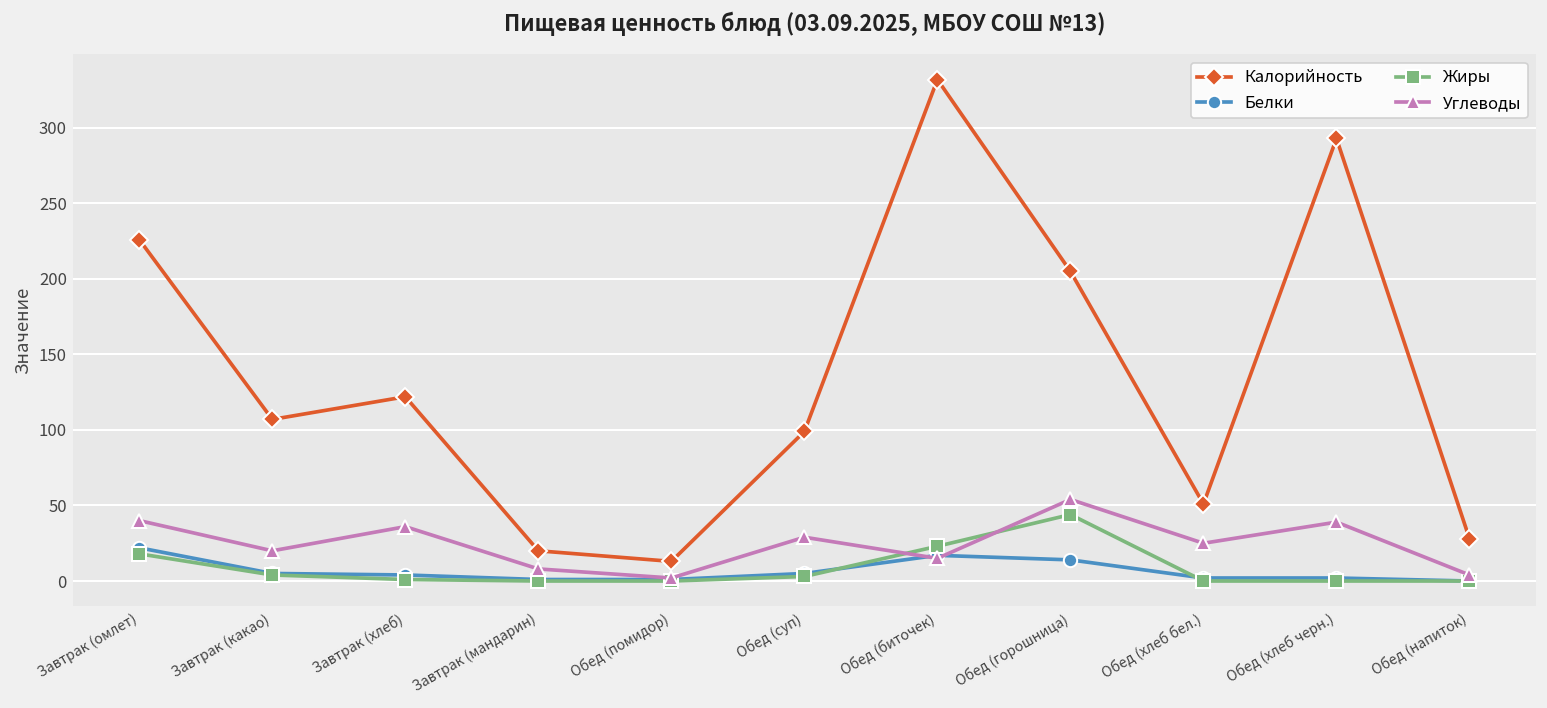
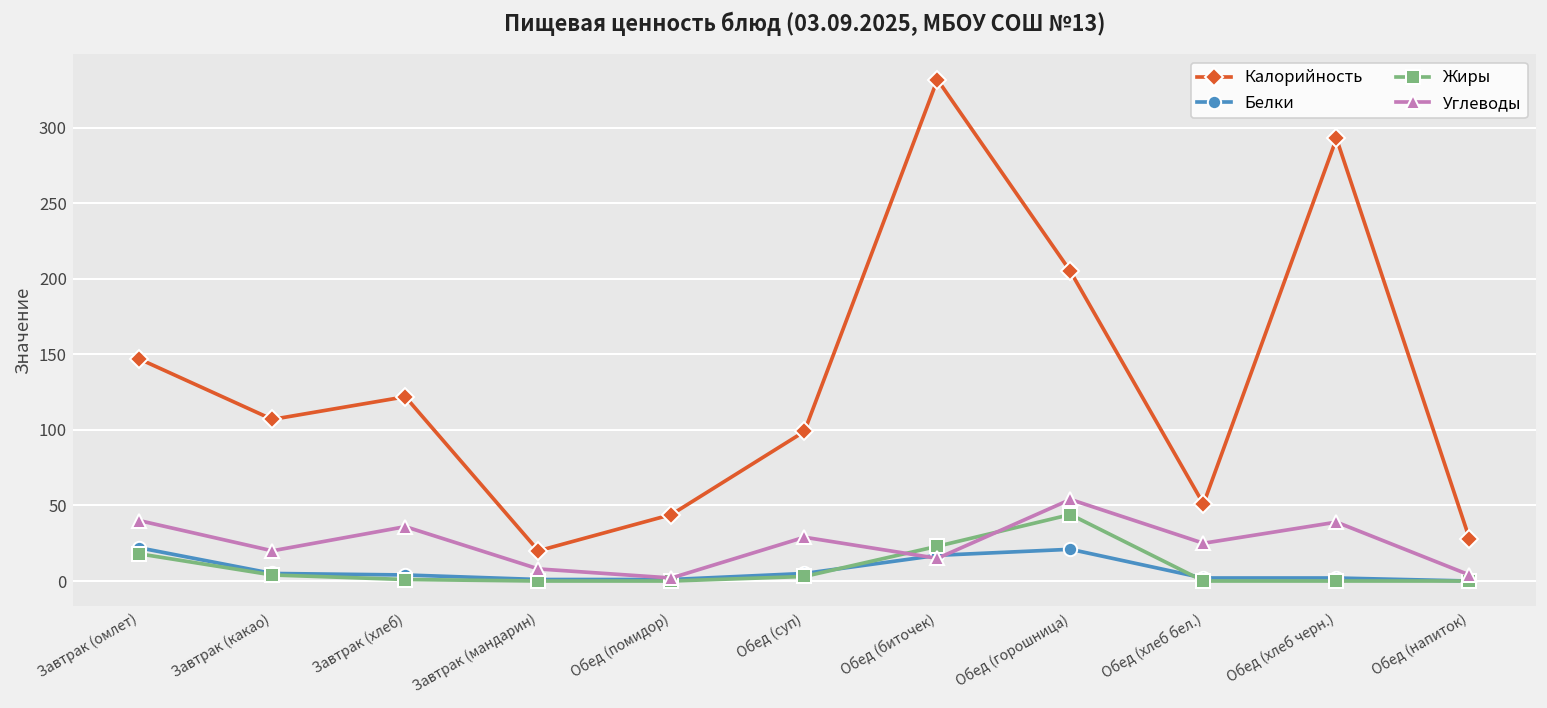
  {
    "Калорийность": {
-     "Завтрак (омлет)": 226,
+     "Завтрак (омлет)": 147,
      "Завтрак (какао)": 107,
      "Завтрак (хлеб)": 122,
      "Завтрак (мандарин)": 20,
-     "Обед (помидор)": 13,
+     "Обед (помидор)": 44,
      "Обед (суп)": 99,
      "Обед (биточек)": 332,
      "Обед (горошница)": 205,
      "Обед (хлеб бел.)": 51,
      "Обед (хлеб черн.)": 293,
      "Обед (напиток)": 28
    },
    "Белки": {
      "Завтрак (омлет)": 22,
      "Завтрак (хлеб)": 4,
-     "Обед (горошница)": 14
+     "Обед (горошница)": 21
    },
    "Жиры": {
      "Завтрак (омлет)": 18,
      "Завтрак (хлеб)": 1,
      "Обед (биточек)": 23,
      "Обед (горошница)": 44
    },
    "Углеводы": {
      "Завтрак (омлет)": 40,
      "Завтрак (какао)": 20,
      "Завтрак (хлеб)": 36,
      "Завтрак (мандарин)": 8,
      "Обед (суп)": 29,
      "Обед (горошница)": 54,
      "Обед (хлеб бел.)": 25,
      "Обед (хлеб черн.)": 39,
      "Обед (напиток)": 4
    }
  }
